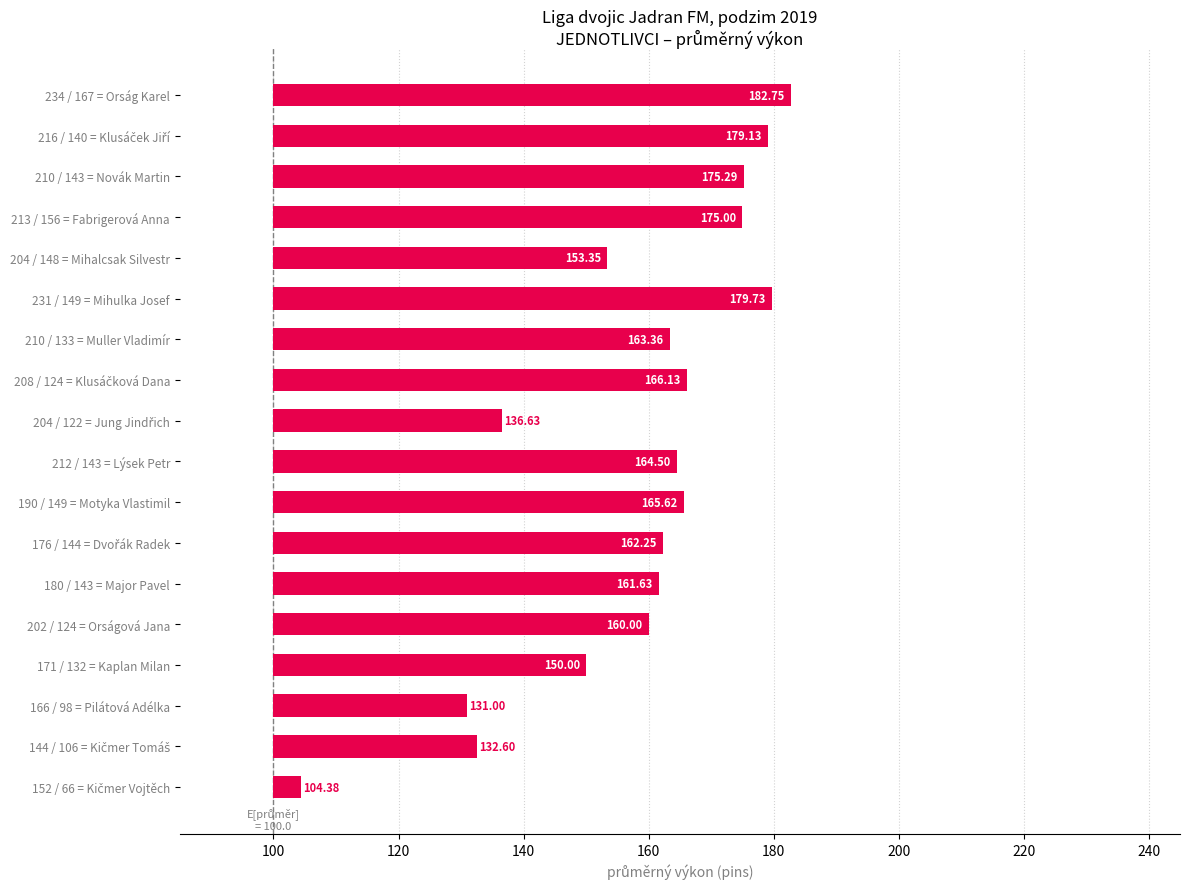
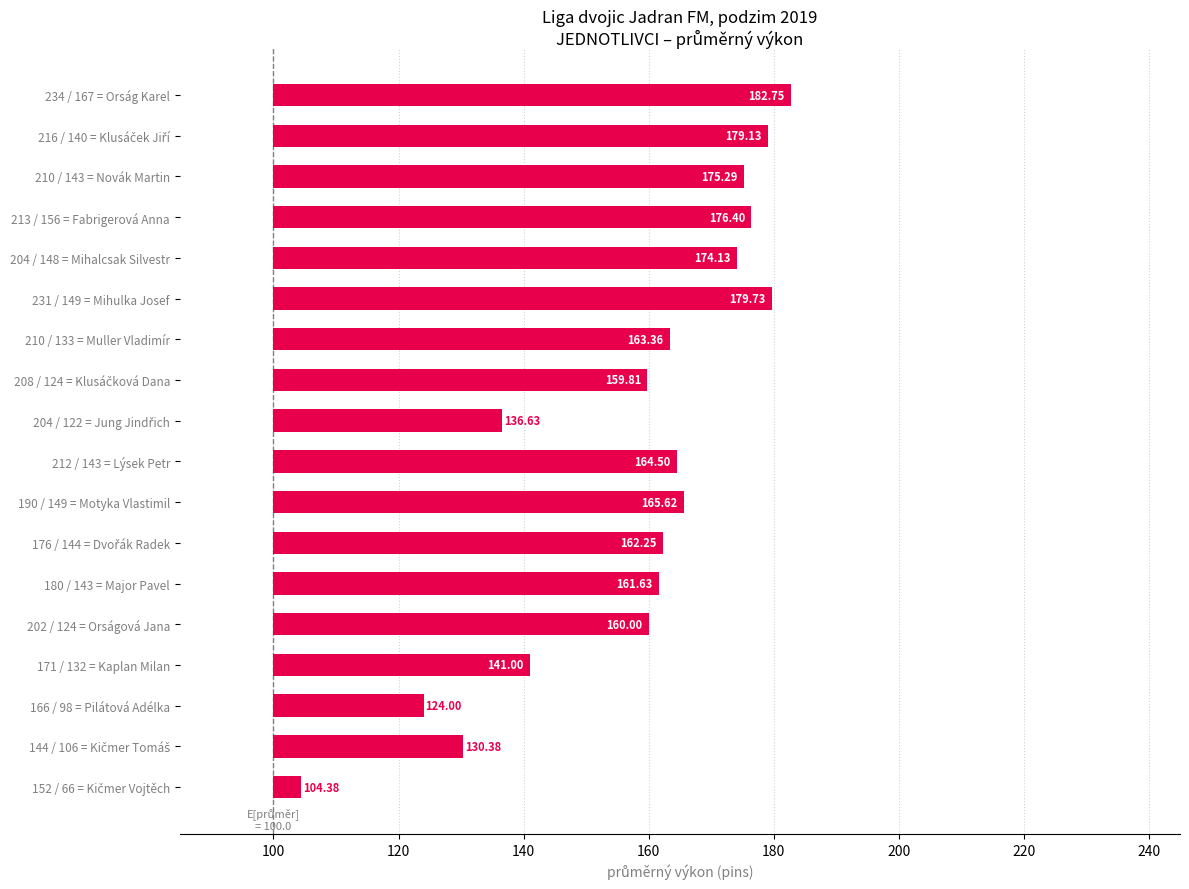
  {
-   "213 / 156 = Fabrigerová Anna": 175.00,
-   "204 / 148 = Mihalcsak Silvestr": 153.35,
-   "208 / 124 = Klusáčková Dana": 166.13,
-   "171 / 132 = Kaplan Milan": 150.00,
-   "166 / 98 = Pilátová Adélka": 131.00,
-   "144 / 106 = Kičmer Tomáš": 132.60
+   "213 / 156 = Fabrigerová Anna": 176.40,
+   "204 / 148 = Mihalcsak Silvestr": 174.13,
+   "208 / 124 = Klusáčková Dana": 159.81,
+   "171 / 132 = Kaplan Milan": 141.00,
+   "166 / 98 = Pilátová Adélka": 124.00,
+   "144 / 106 = Kičmer Tomáš": 130.38
  }
